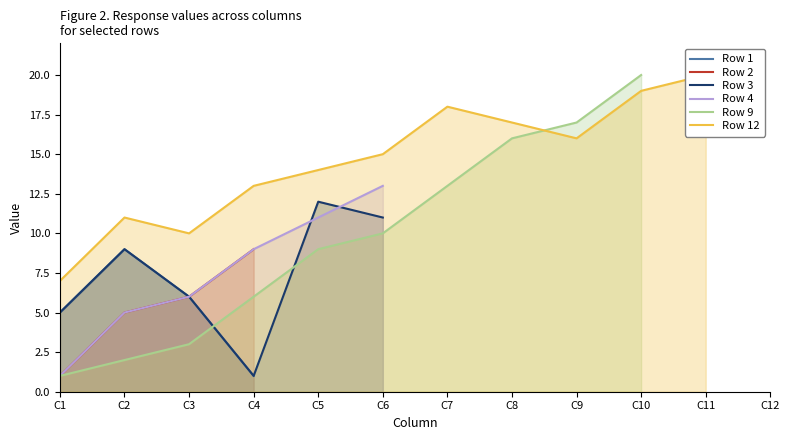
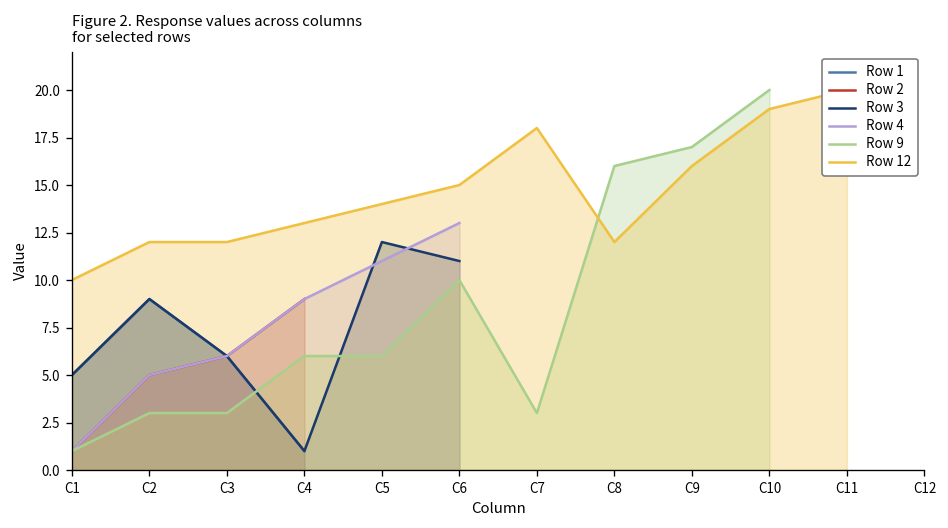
  {
    "Row 3": {
      "C5": 12,
      "C6": 11
    },
    "Row 4": {
      "C5": 11,
      "C6": 13
    },
    "Row 9": {
-     "C2": 2,
+     "C2": 3,
      "C3": 3,
      "C4": 6,
-     "C5": 9,
+     "C5": 6,
      "C6": 10,
-     "C7": 13,
+     "C7": 3,
      "C8": 16,
      "C9": 17,
      "C10": 20
    },
    "Row 12": {
-     "C1": 7,
-     "C2": 11,
-     "C3": 10,
+     "C1": 10,
+     "C2": 12,
+     "C3": 12,
      "C4": 13,
      "C5": 14,
      "C6": 15,
      "C7": 18,
-     "C8": 17,
+     "C8": 12,
      "C9": 16,
      "C10": 19
    }
  }
